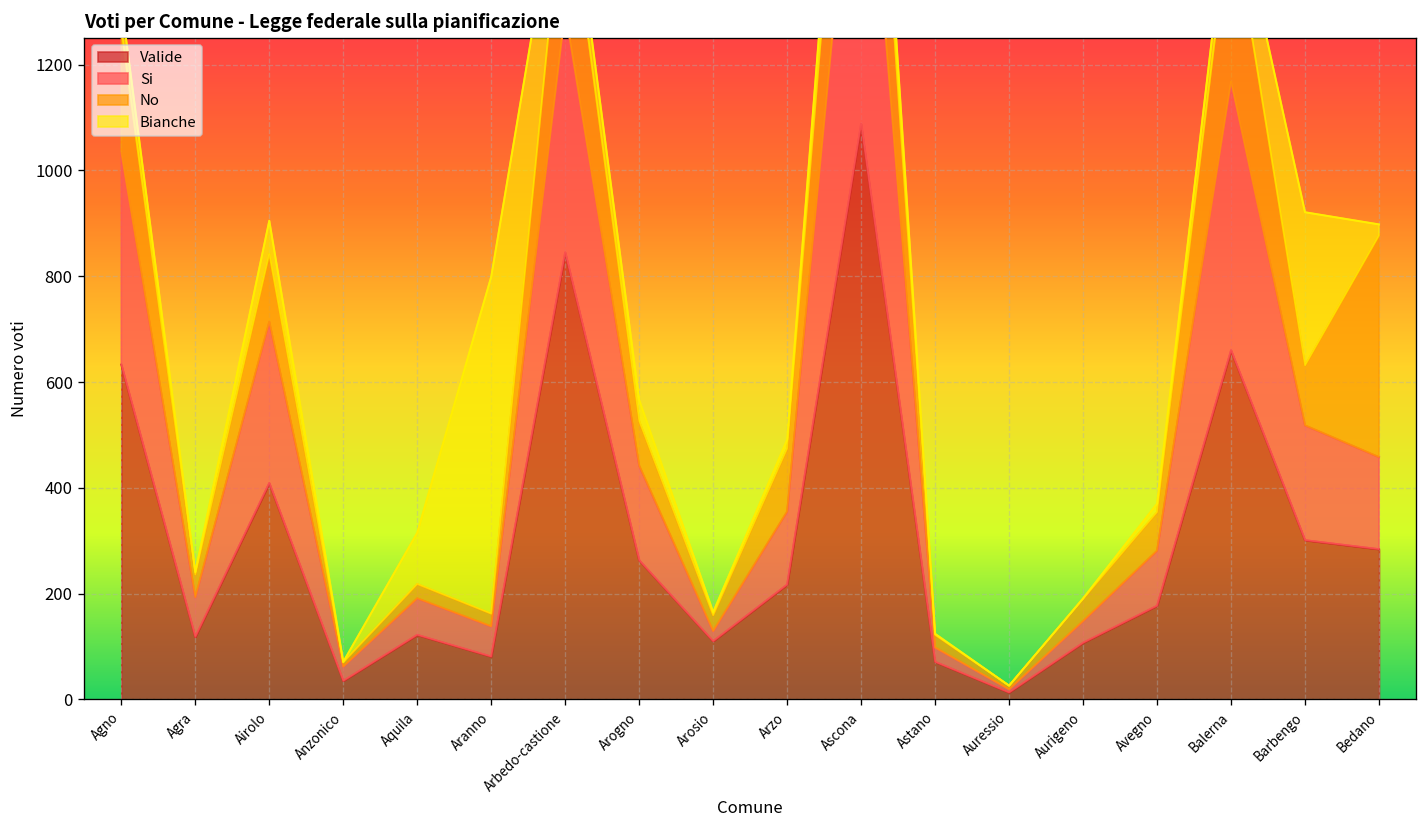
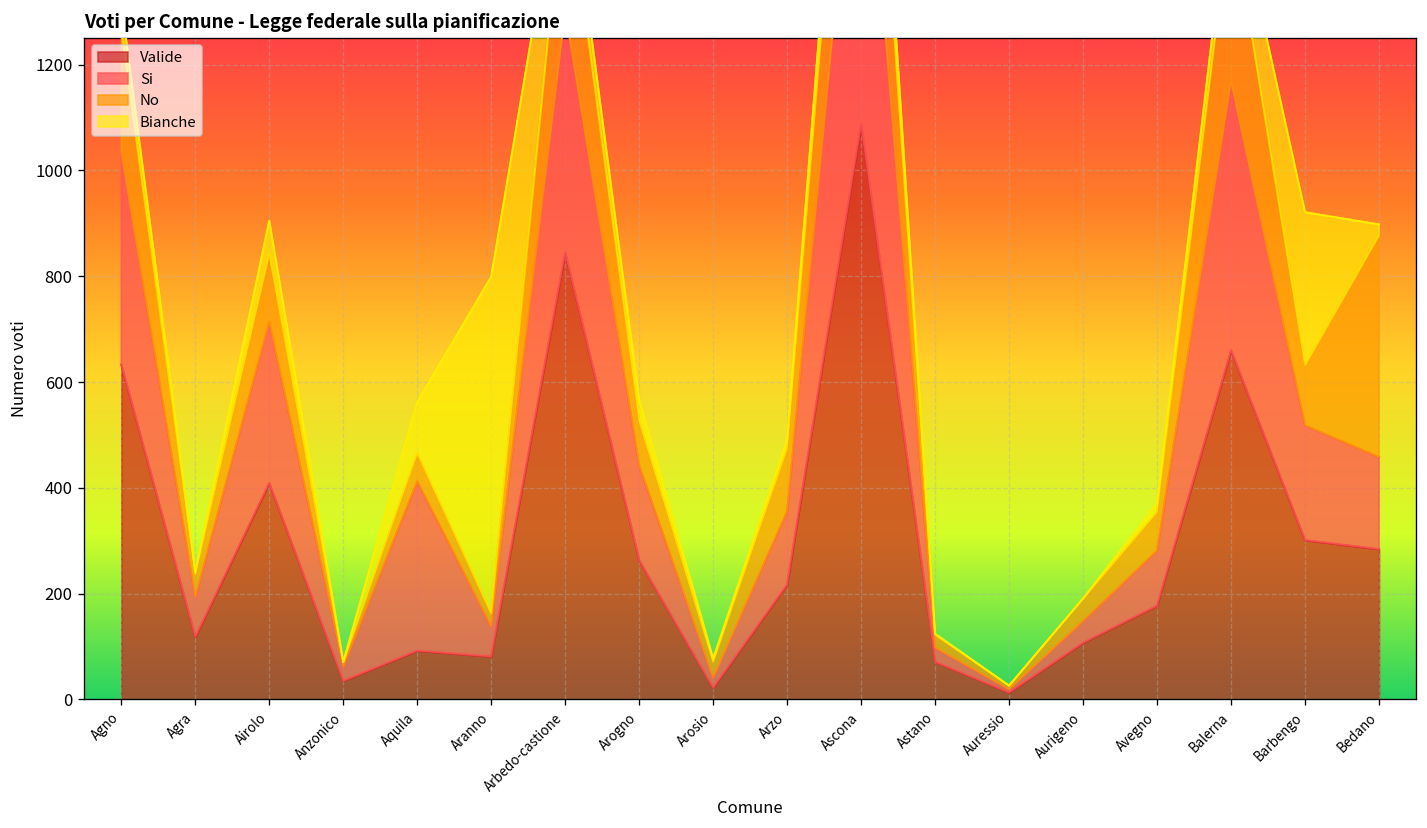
  {
    "Valide": {
      "Agno": 630,
      "Agra": 120,
      "Airolo": 410,
      "Anzonico": 40,
-     "Aquila": 120,
+     "Aquila": 90,
      "Aranno": 80,
      "Arbedo-castione": 850,
      "Arogno": 260,
-     "Arosio": 110,
+     "Arosio": 20,
      "Arzo": 220,
      "Ascona": 1090,
      "Astano": 70,
      "Auressio": 10,
      "Aurigeno": 110,
      "Avegno": 180,
      "Balerna": 660,
      "Barbengo": 300,
      "Bedano": 280
    },
    "Si": {
      "Agno": 400,
      "Agra": 80,
      "Airolo": 310,
      "Anzonico": 30,
-     "Aquila": 70,
+     "Aquila": 320,
      "Aranno": 60,
      "Arogno": 180,
      "Arosio": 20,
      "Arzo": 140,
      "Astano": 30,
      "Auressio": 10,
      "Aurigeno": 40,
      "Avegno": 100,
      "Balerna": 510,
      "Barbengo": 220,
      "Bedano": 170
    },
    "No": {
      "Airolo": 130,
-     "Aquila": 30,
+     "Aquila": 50,
      "Aranno": 20,
      "Arogno": 80,
      "Arosio": 30,
      "Arzo": 120,
      "Avegno": 70,
      "Barbengo": 110,
      "Bedano": 420
    },
    "Bianche": {
      "Airolo": 60,
      "Aquila": 100,
      "Aranno": 640,
      "Arogno": 40,
      "Arosio": 10,
      "Arzo": 20,
      "Avegno": 20,
      "Barbengo": 290,
      "Bedano": 20
    }
  }
